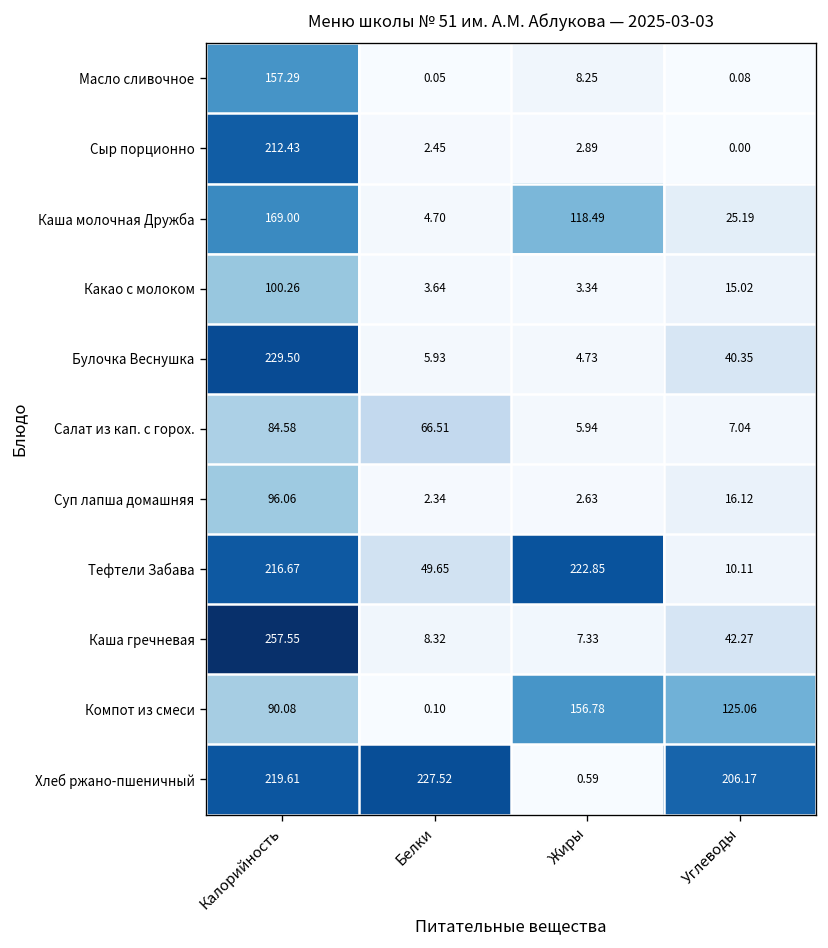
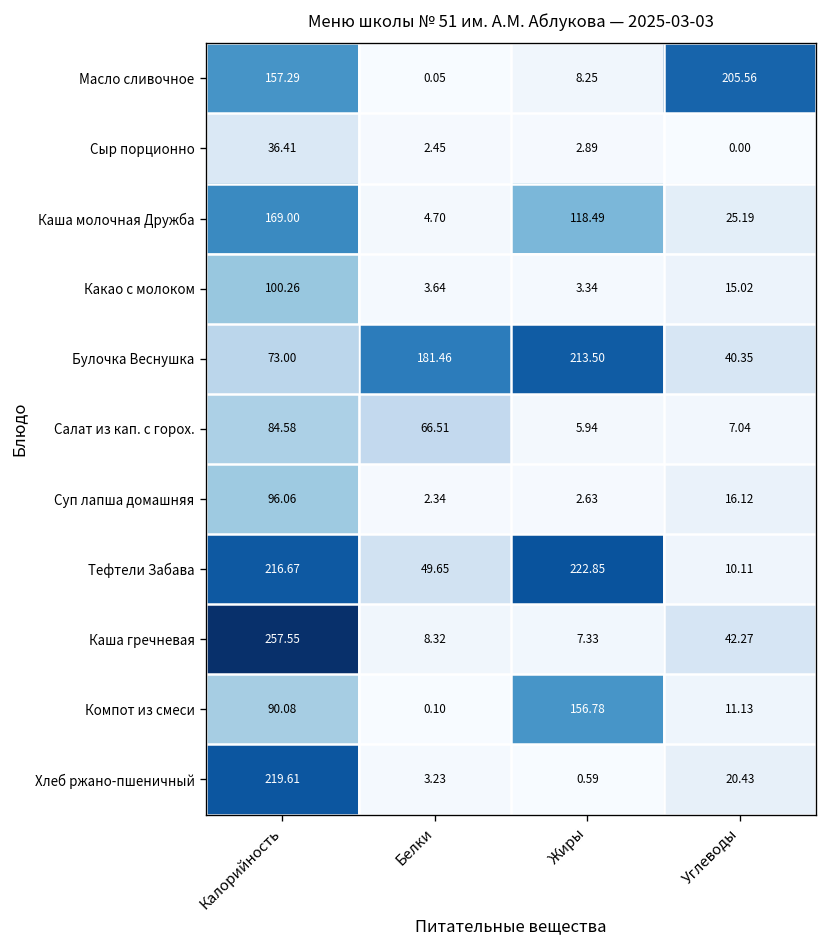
  {
    "Масло сливочное": {
      "Калорийность": 157.29,
      "Белки": 0.05,
      "Жиры": 8.25,
-     "Углеводы": 0.08
+     "Углеводы": 205.56
    },
    "Сыр порционно": {
-     "Калорийность": 212.43,
+     "Калорийность": 36.41,
      "Белки": 2.45,
      "Жиры": 2.89,
      "Углеводы": 0.00
    },
    "Каша молочная Дружба": {
      "Калорийность": 169.00,
      "Белки": 4.70,
      "Жиры": 118.49,
      "Углеводы": 25.19
    },
    "Какао с молоком": {
      "Калорийность": 100.26,
      "Белки": 3.64,
      "Жиры": 3.34,
      "Углеводы": 15.02
    },
    "Булочка Веснушка": {
-     "Калорийность": 229.50,
-     "Белки": 5.93,
-     "Жиры": 4.73,
+     "Калорийность": 73.00,
+     "Белки": 181.46,
+     "Жиры": 213.50,
      "Углеводы": 40.35
    },
    "Салат из кап. с горох.": {
      "Калорийность": 84.58,
      "Белки": 66.51,
      "Жиры": 5.94,
      "Углеводы": 7.04
    },
    "Суп лапша домашняя": {
      "Калорийность": 96.06,
      "Белки": 2.34,
      "Жиры": 2.63,
      "Углеводы": 16.12
    },
    "Тефтели Забава": {
      "Калорийность": 216.67,
      "Белки": 49.65,
      "Жиры": 222.85,
      "Углеводы": 10.11
    },
    "Каша гречневая": {
      "Калорийность": 257.55,
      "Белки": 8.32,
      "Жиры": 7.33,
      "Углеводы": 42.27
    },
    "Компот из смеси": {
      "Калорийность": 90.08,
      "Белки": 0.10,
      "Жиры": 156.78,
-     "Углеводы": 125.06
+     "Углеводы": 11.13
    },
    "Хлеб ржано-пшеничный": {
      "Калорийность": 219.61,
-     "Белки": 227.52,
+     "Белки": 3.23,
      "Жиры": 0.59,
-     "Углеводы": 206.17
+     "Углеводы": 20.43
    }
  }
